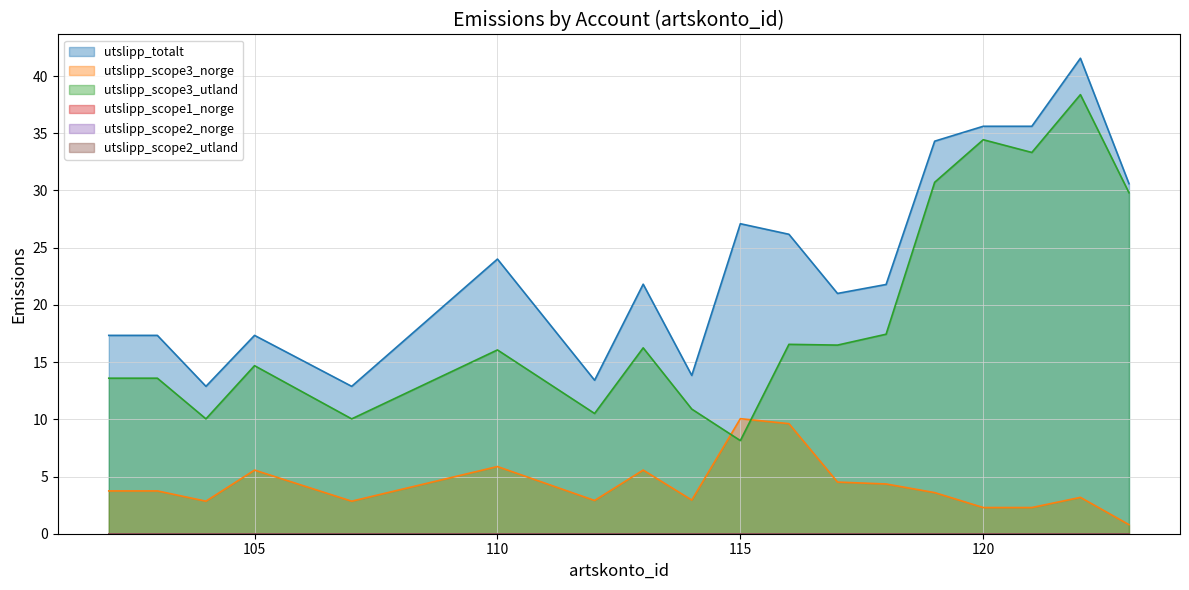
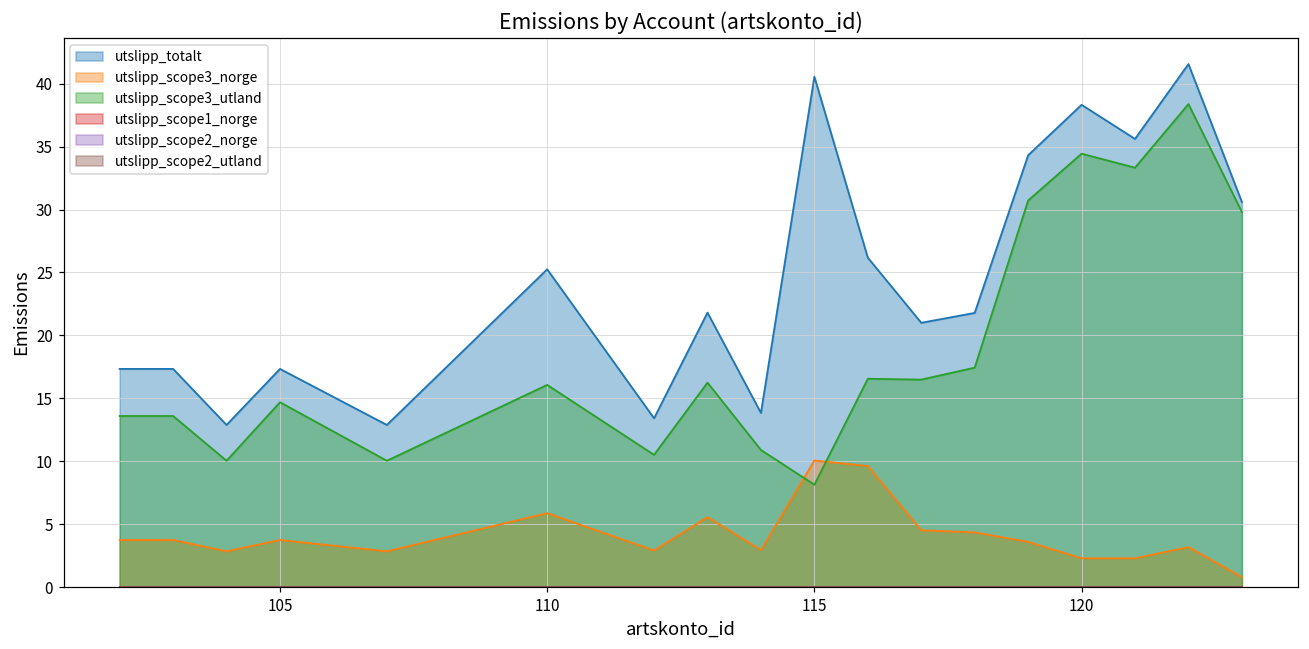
  {
    "utslipp_totalt": {
      "105": 17.3,
-     "110": 24.0,
-     "115": 27.1,
-     "120": 35.6
+     "110": 25.2,
+     "115": 40.6,
+     "120": 38.3
    },
    "utslipp_scope3_norge": {
-     "105": 5.6,
+     "105": 3.7,
      "110": 5.9,
      "115": 10.1,
      "120": 2.3
    },
    "utslipp_scope3_utland": {
      "105": 14.7,
      "110": 16.1,
      "115": 8.1,
      "120": 34.4
    },
    "utslipp_scope2_utland": {
      "105": 0.0,
      "110": 0.0,
      "115": 0.0,
      "120": 0.0
    }
  }
